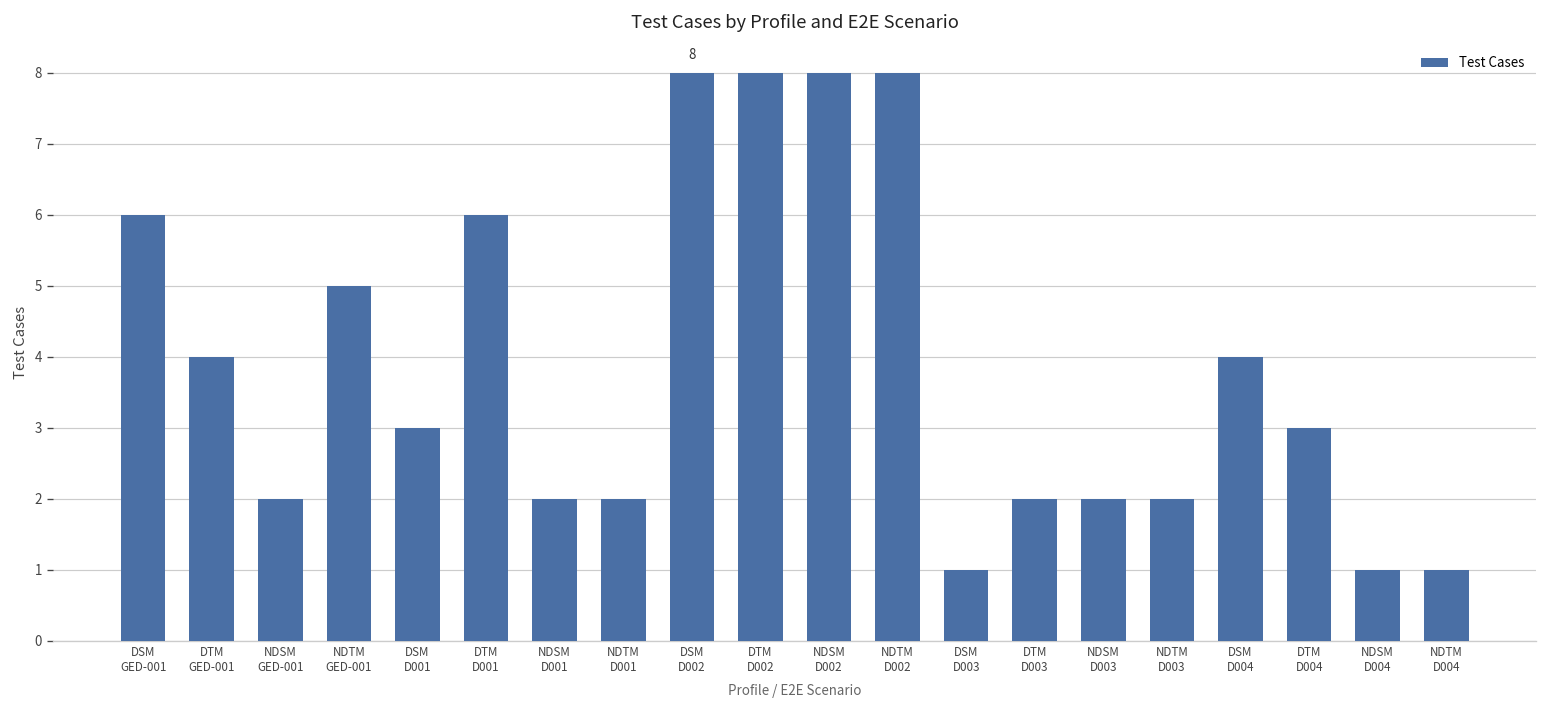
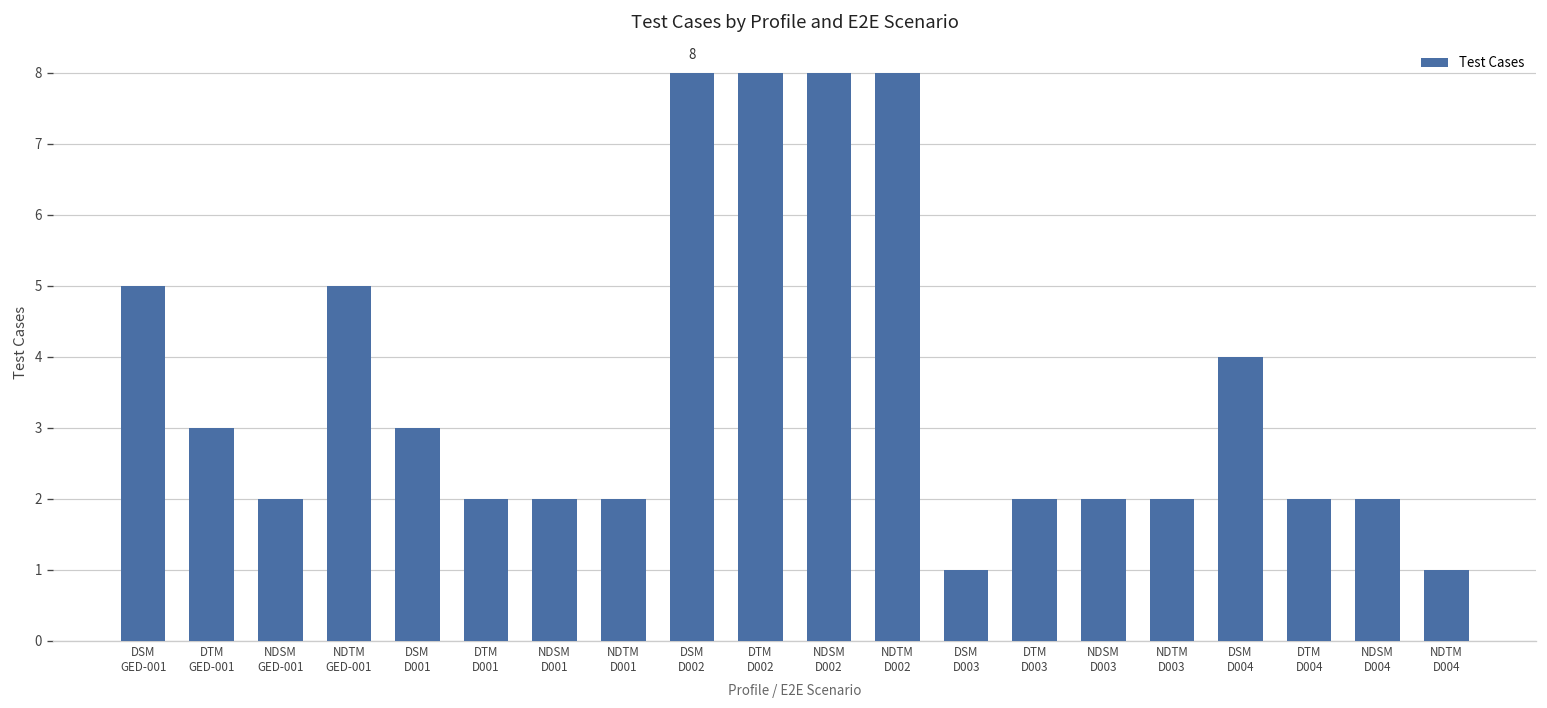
  {
-   "DSM GED-001": 6,
-   "DTM GED-001": 4,
+   "DSM GED-001": 5,
+   "DTM GED-001": 3,
    "NDSM GED-001": 2,
    "NDTM GED-001": 5,
    "DSM D001": 3,
-   "DTM D001": 6,
+   "DTM D001": 2,
    "NDSM D001": 2,
    "NDTM D001": 2,
    "DTM D002": 8,
    "NDSM D002": 8,
    "NDTM D002": 8,
    "DSM D003": 1,
    "DTM D003": 2,
    "NDSM D003": 2,
    "NDTM D003": 2,
    "DSM D004": 4,
-   "DTM D004": 3,
-   "NDSM D004": 1,
+   "DTM D004": 2,
+   "NDSM D004": 2,
    "NDTM D004": 1
  }
